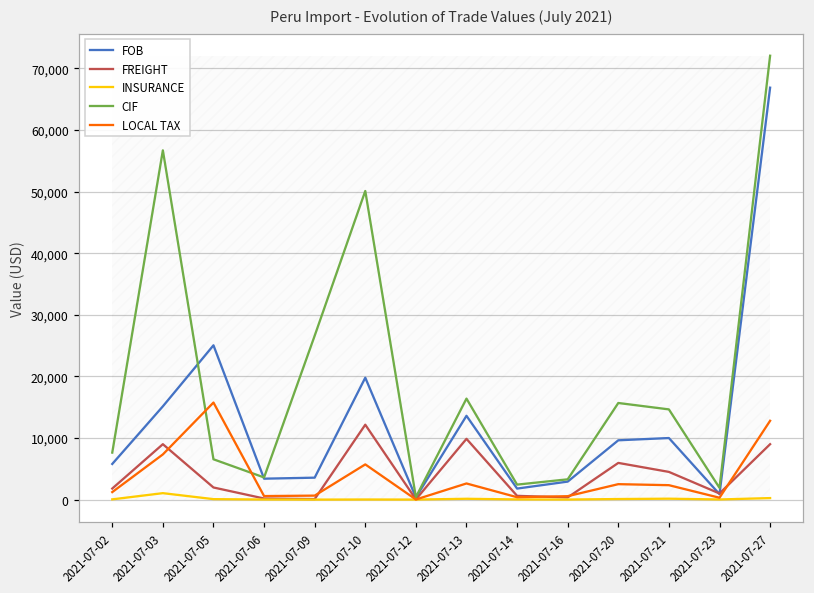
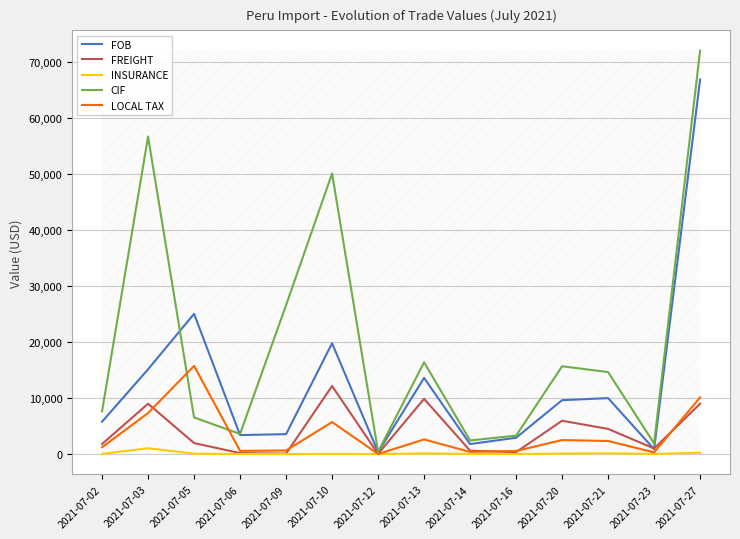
  {
    "FOB": {
      "2021-07-02": "6,000",
      "2021-07-03": "15,000",
      "2021-07-05": "25,000",
      "2021-07-09": "4,000",
      "2021-07-10": "20,000",
      "2021-07-13": "14,000",
      "2021-07-14": "2,000",
      "2021-07-20": "10,000",
      "2021-07-21": "10,000",
      "2021-07-27": "67,000"
    },
    "FREIGHT": {
      "2021-07-02": "2,000",
      "2021-07-03": "9,000",
      "2021-07-05": "2,000",
      "2021-07-10": "12,000",
      "2021-07-13": "10,000",
      "2021-07-20": "6,000",
      "2021-07-21": "5,000",
      "2021-07-27": "9,000"
    },
    "INSURANCE": {
      "2021-07-02": "0",
      "2021-07-03": "1,000",
      "2021-07-05": "0",
      "2021-07-10": "0",
      "2021-07-13": "0",
      "2021-07-20": "0",
      "2021-07-21": "0",
      "2021-07-27": "0"
    },
    "CIF": {
      "2021-07-02": "8,000",
      "2021-07-03": "57,000",
      "2021-07-05": "7,000",
      "2021-07-09": "27,000",
      "2021-07-10": "50,000",
      "2021-07-13": "16,000",
      "2021-07-14": "2,000",
      "2021-07-20": "16,000",
      "2021-07-21": "15,000",
      "2021-07-23": "2,000"
    },
    "LOCAL TAX": {
      "2021-07-02": "1,000",
      "2021-07-03": "7,000",
      "2021-07-05": "16,000",
      "2021-07-09": "1,000",
      "2021-07-10": "6,000",
      "2021-07-13": "3,000",
      "2021-07-20": "3,000",
      "2021-07-21": "2,000",
-     "2021-07-27": "13,000"
+     "2021-07-27": "10,000"
    }
  }
